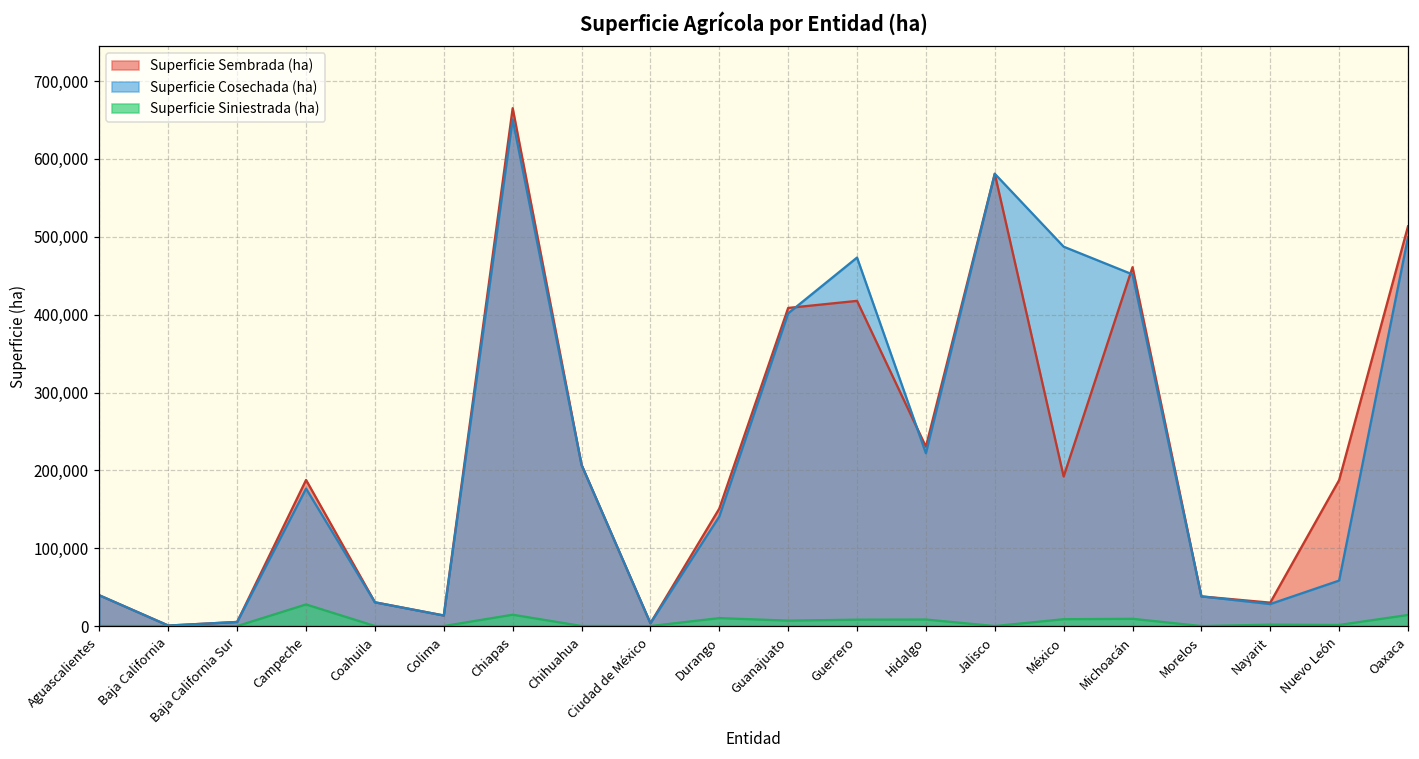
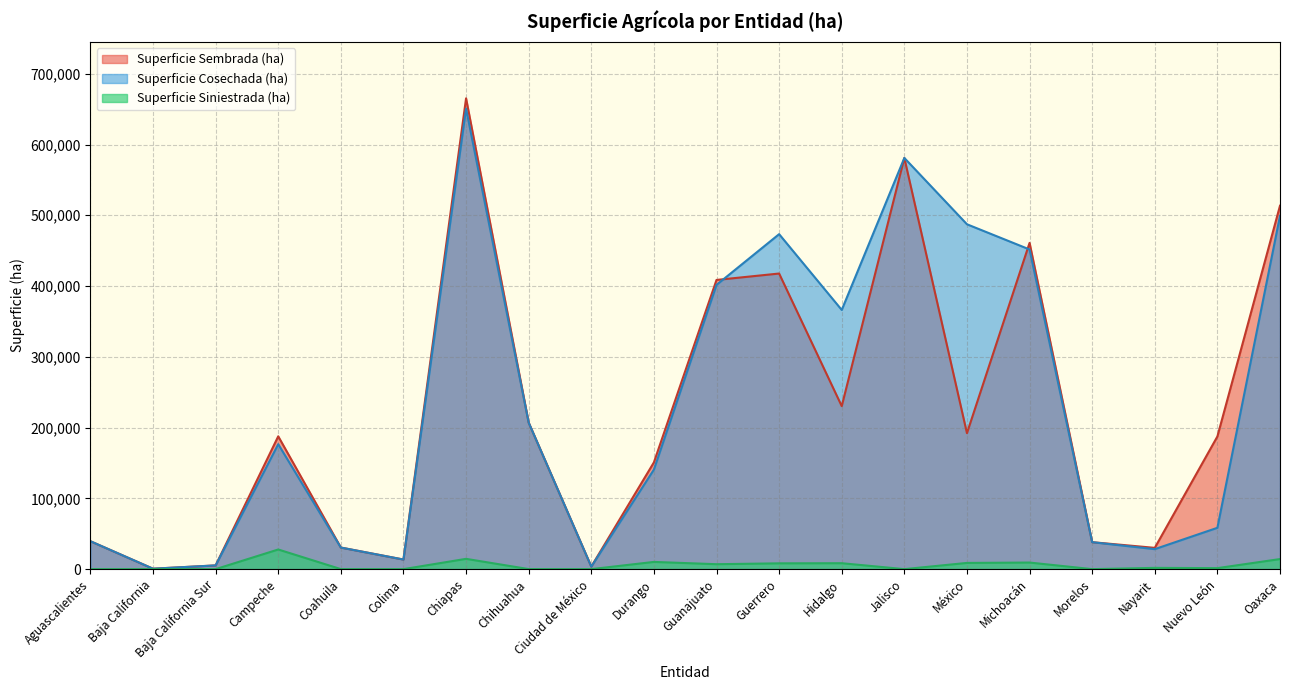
  {
    "Superficie Sembrada (ha)": {
      "Campeche": "190,000",
      "Chiapas": "670,000",
      "Durango": "150,000",
      "Guanajuato": "410,000",
      "Guerrero": "420,000",
      "Hidalgo": "230,000",
      "México": "190,000",
      "Michoacán": "460,000",
      "Nuevo León": "190,000",
      "Oaxaca": "510,000"
    },
    "Superficie Cosechada (ha)": {
      "Campeche": "180,000",
      "Chiapas": "650,000",
      "Durango": "140,000",
      "Guanajuato": "400,000",
      "Guerrero": "470,000",
-     "Hidalgo": "220,000",
+     "Hidalgo": "370,000",
      "México": "490,000",
      "Michoacán": "450,000",
      "Nuevo León": "60,000",
      "Oaxaca": "500,000"
    },
    "Superficie Siniestrada (ha)": {
      "Aguascalientes": "0",
      "Baja California Sur": "0",
      "Campeche": "30,000",
      "Coahuila": "0",
      "Colima": "0",
      "Chiapas": "10,000",
      "Chihuahua": "0",
      "Durango": "10,000",
      "Guanajuato": "10,000",
      "Guerrero": "10,000",
      "Hidalgo": "10,000",
      "Jalisco": "0",
      "México": "10,000",
      "Michoacán": "10,000",
      "Morelos": "0",
      "Nayarit": "0",
      "Nuevo León": "0",
      "Oaxaca": "10,000"
    }
  }
